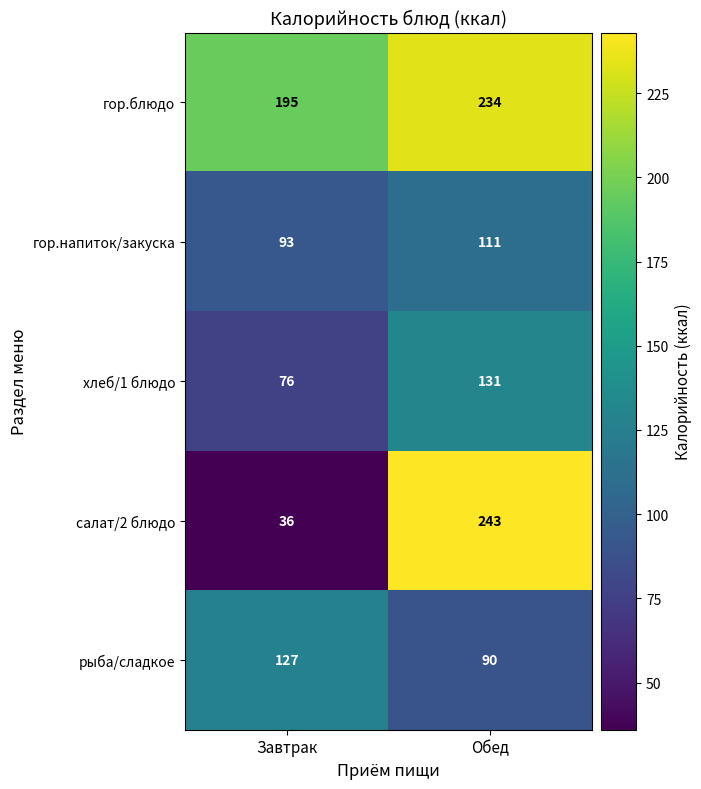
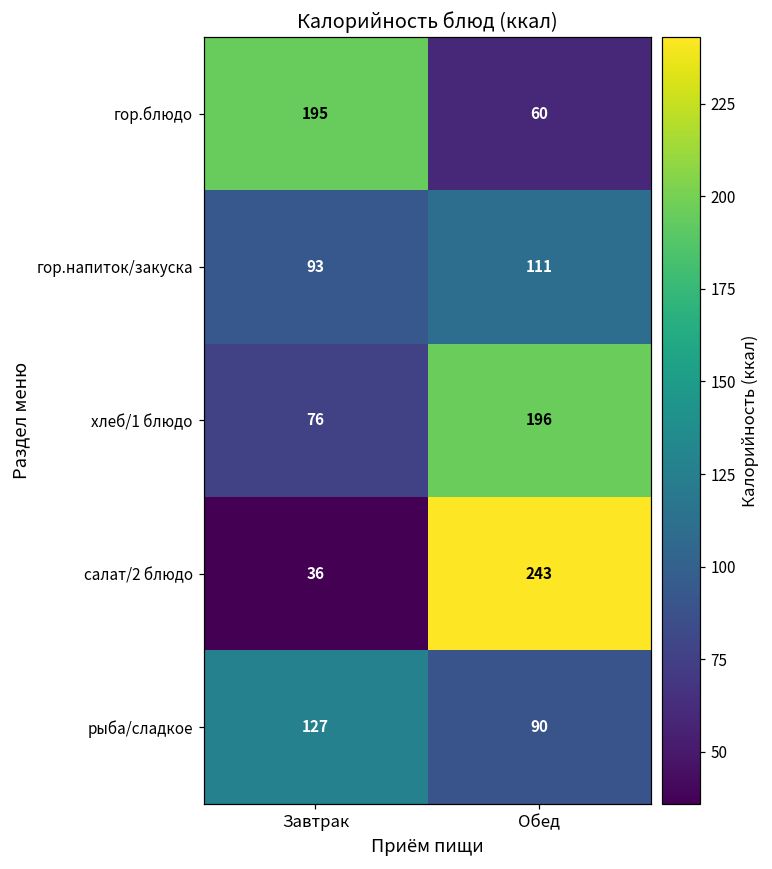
  {
    "гор.блюдо": {
      "Завтрак": 195,
-     "Обед": 234
+     "Обед": 60
    },
    "гор.напиток/закуска": {
      "Завтрак": 93,
      "Обед": 111
    },
    "хлеб/1 блюдо": {
      "Завтрак": 76,
-     "Обед": 131
+     "Обед": 196
    },
    "салат/2 блюдо": {
      "Завтрак": 36,
      "Обед": 243
    },
    "рыба/сладкое": {
      "Завтрак": 127,
      "Обед": 90
    }
  }
